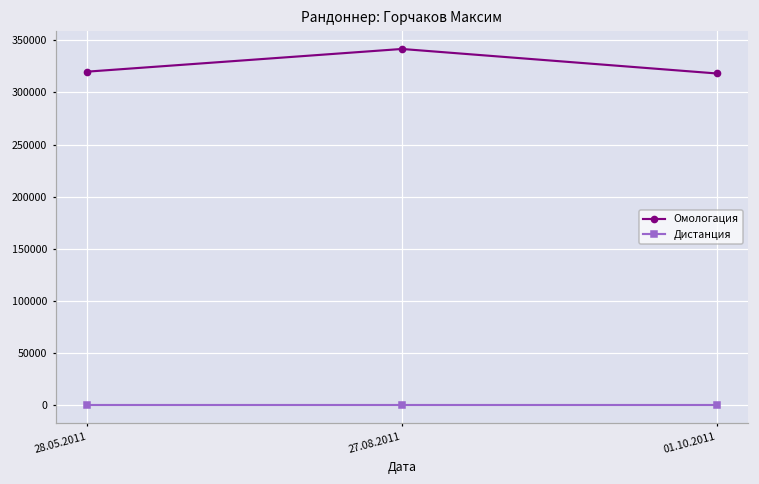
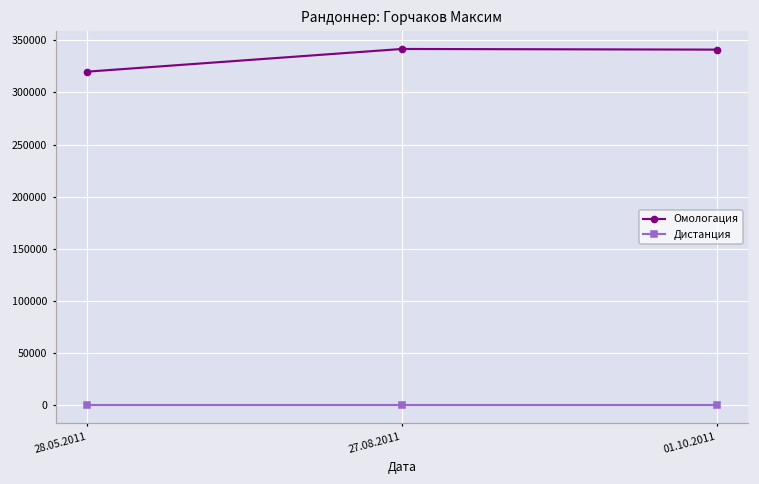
  {
    "Омологация": {
      "28.05.2011": 320000,
      "27.08.2011": 340000,
-     "01.10.2011": 320000
+     "01.10.2011": 340000
    },
    "Дистанция": {
      "28.05.2011": 0,
      "27.08.2011": 0,
      "01.10.2011": 0
    }
  }
